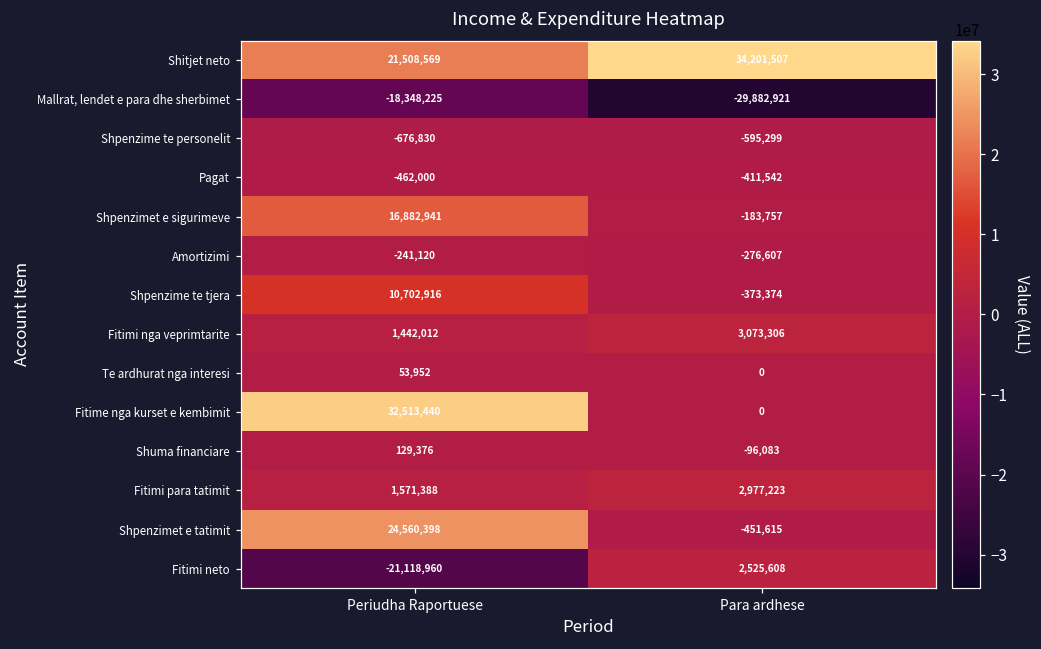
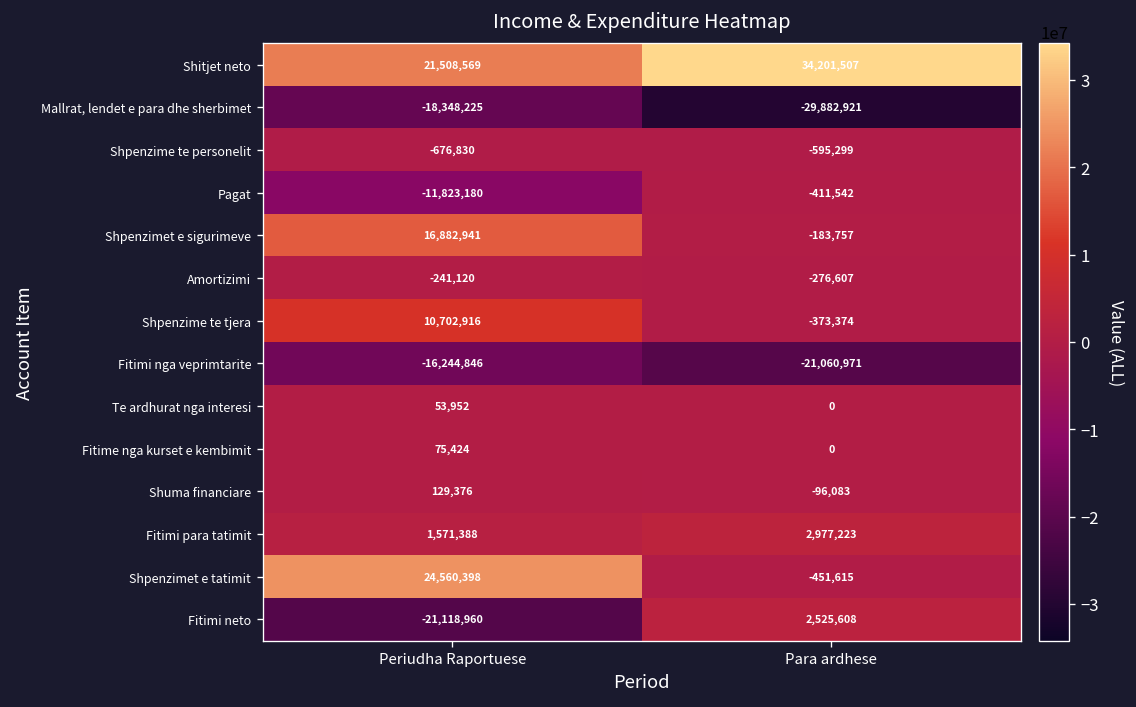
  {
    "Shitjet neto": {
      "Periudha Raportuese": "21,508,569",
      "Para ardhese": "34,201,507"
    },
    "Mallrat, lendet e para dhe sherbimet": {
      "Periudha Raportuese": "-18,348,225",
      "Para ardhese": "-29,882,921"
    },
    "Shpenzime te personelit": {
      "Periudha Raportuese": "-676,830",
      "Para ardhese": "-595,299"
    },
    "Pagat": {
-     "Periudha Raportuese": "-462,000",
+     "Periudha Raportuese": "-11,823,180",
      "Para ardhese": "-411,542"
    },
    "Shpenzimet e sigurimeve": {
      "Periudha Raportuese": "16,882,941",
      "Para ardhese": "-183,757"
    },
    "Amortizimi": {
      "Periudha Raportuese": "-241,120",
      "Para ardhese": "-276,607"
    },
    "Shpenzime te tjera": {
      "Periudha Raportuese": "10,702,916",
      "Para ardhese": "-373,374"
    },
    "Fitimi nga veprimtarite": {
-     "Periudha Raportuese": "1,442,012",
-     "Para ardhese": "3,073,306"
+     "Periudha Raportuese": "-16,244,846",
+     "Para ardhese": "-21,060,971"
    },
    "Te ardhurat nga interesi": {
      "Periudha Raportuese": "53,952",
      "Para ardhese": "0"
    },
    "Fitime nga kurset e kembimit": {
-     "Periudha Raportuese": "32,513,440",
+     "Periudha Raportuese": "75,424",
      "Para ardhese": "0"
    },
    "Shuma financiare": {
      "Periudha Raportuese": "129,376",
      "Para ardhese": "-96,083"
    },
    "Fitimi para tatimit": {
      "Periudha Raportuese": "1,571,388",
      "Para ardhese": "2,977,223"
    },
    "Shpenzimet e tatimit": {
      "Periudha Raportuese": "24,560,398",
      "Para ardhese": "-451,615"
    },
    "Fitimi neto": {
      "Periudha Raportuese": "-21,118,960",
      "Para ardhese": "2,525,608"
    }
  }
